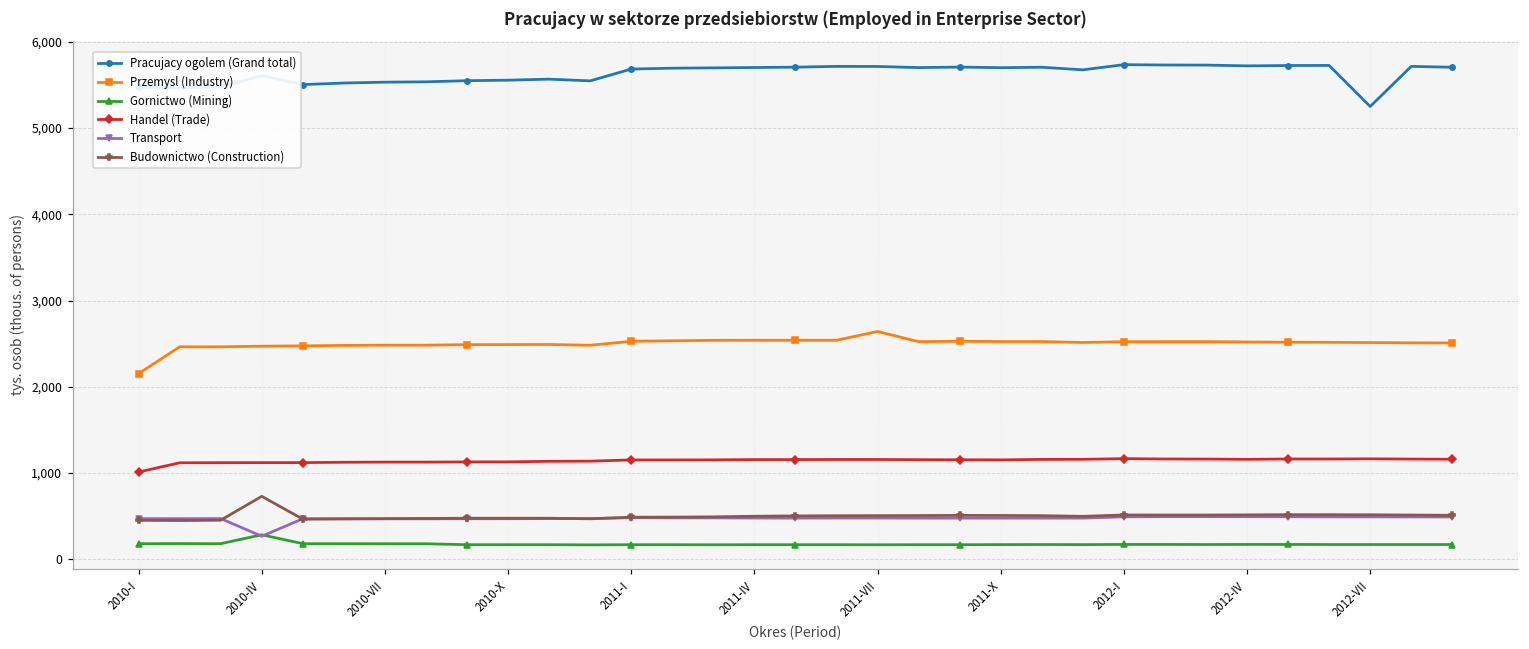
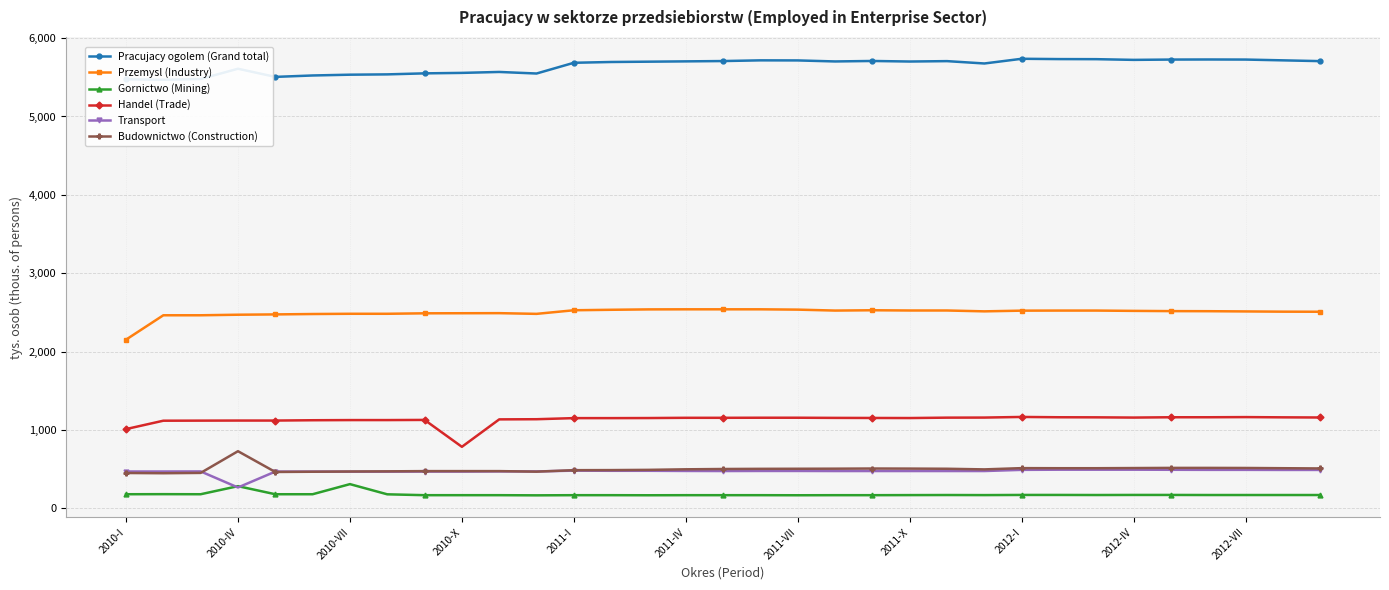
  {
    "Pracujacy ogolem (Grand total)": {
      "2010-VII": "5,500",
      "2010-X": "5,600",
      "2011-I": "5,700",
      "2011-IV": "5,700",
      "2011-VII": "5,700",
      "2011-X": "5,700",
      "2012-I": "5,700",
      "2012-IV": "5,700",
-     "2012-VII": "5,300"
+     "2012-VII": "5,700"
    },
    "Przemysl (Industry)": {
      "2010-I": "2,200",
      "2010-IV": "2,500",
      "2010-VII": "2,500",
      "2010-X": "2,500",
      "2011-I": "2,500",
      "2011-IV": "2,500",
-     "2011-VII": "2,600",
+     "2011-VII": "2,500",
      "2011-X": "2,500",
      "2012-I": "2,500",
      "2012-IV": "2,500",
      "2012-VII": "2,500"
    },
    "Gornictwo (Mining)": {
      "2010-I": "200",
-     "2010-VII": "200",
+     "2010-VII": "300",
      "2010-X": "200",
      "2011-I": "200",
      "2011-IV": "200",
      "2011-VII": "200",
      "2011-X": "200",
      "2012-I": "200",
      "2012-IV": "200",
      "2012-VII": "200"
    },
    "Handel (Trade)": {
      "2010-I": "1,000",
      "2010-IV": "1,100",
      "2010-VII": "1,100",
-     "2010-X": "1,100",
+     "2010-X": "800",
      "2011-I": "1,200",
      "2011-IV": "1,200",
      "2011-VII": "1,200",
      "2011-X": "1,200",
      "2012-I": "1,200",
      "2012-IV": "1,200",
      "2012-VII": "1,200"
    },
    "Budownictwo (Construction)": {
      "2010-IV": "700"
    }
  }
